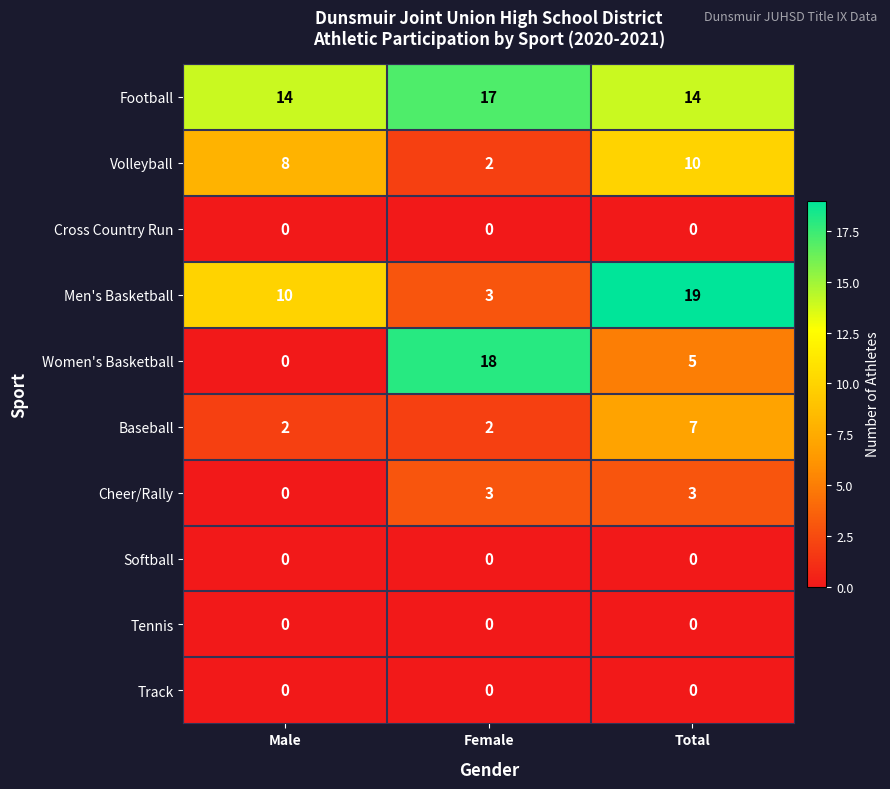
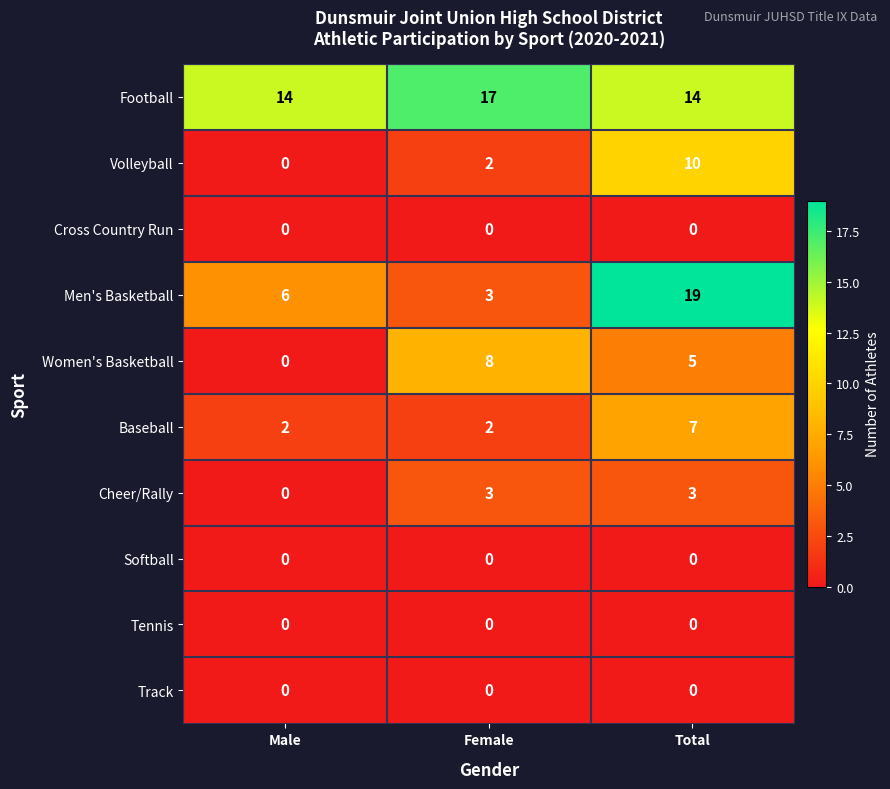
  {
    "Football": {
      "Male": 14,
      "Female": 17,
      "Total": 14
    },
    "Volleyball": {
-     "Male": 8,
+     "Male": 0,
      "Female": 2,
      "Total": 10
    },
    "Cross Country Run": {
      "Male": 0,
      "Female": 0,
      "Total": 0
    },
    "Men's Basketball": {
-     "Male": 10,
+     "Male": 6,
      "Female": 3,
      "Total": 19
    },
    "Women's Basketball": {
      "Male": 0,
-     "Female": 18,
+     "Female": 8,
      "Total": 5
    },
    "Baseball": {
      "Male": 2,
      "Female": 2,
      "Total": 7
    },
    "Cheer/Rally": {
      "Male": 0,
      "Female": 3,
      "Total": 3
    },
    "Softball": {
      "Male": 0,
      "Female": 0,
      "Total": 0
    },
    "Tennis": {
      "Male": 0,
      "Female": 0,
      "Total": 0
    },
    "Track": {
      "Male": 0,
      "Female": 0,
      "Total": 0
    }
  }
